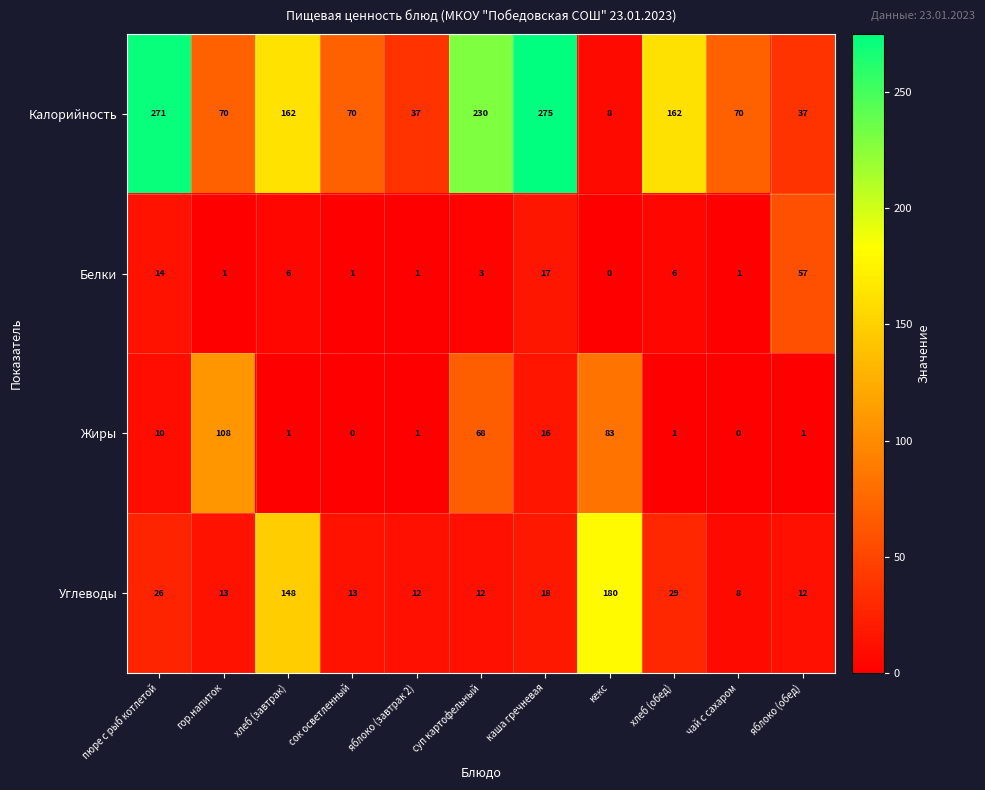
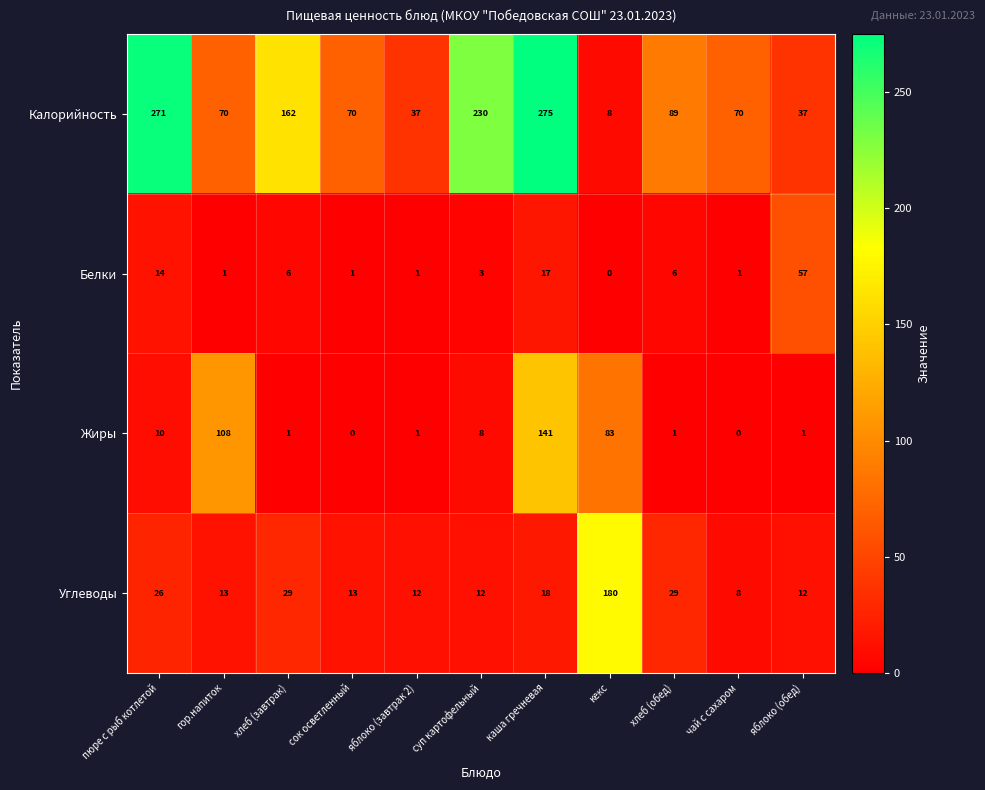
  {
    "Калорийность": {
      "пюре с рыб котлетой": 271,
      "гор.напиток": 70,
      "хлеб (завтрак)": 162,
      "сок осветленный": 70,
      "яблоко (завтрак 2)": 37,
      "суп картофельный": 230,
      "каша гречневая": 275,
      "кекс": 8,
-     "хлеб (обед)": 162,
+     "хлеб (обед)": 89,
      "чай с сахаром": 70,
      "яблоко (обед)": 37
    },
    "Белки": {
      "пюре с рыб котлетой": 14,
      "гор.напиток": 1,
      "хлеб (завтрак)": 6,
      "сок осветленный": 1,
      "яблоко (завтрак 2)": 1,
      "суп картофельный": 3,
      "каша гречневая": 17,
      "кекс": 0,
      "хлеб (обед)": 6,
      "чай с сахаром": 1,
      "яблоко (обед)": 57
    },
    "Жиры": {
      "пюре с рыб котлетой": 10,
      "гор.напиток": 108,
      "хлеб (завтрак)": 1,
      "сок осветленный": 0,
      "яблоко (завтрак 2)": 1,
-     "суп картофельный": 68,
-     "каша гречневая": 16,
+     "суп картофельный": 8,
+     "каша гречневая": 141,
      "кекс": 83,
      "хлеб (обед)": 1,
      "чай с сахаром": 0,
      "яблоко (обед)": 1
    },
    "Углеводы": {
      "пюре с рыб котлетой": 26,
      "гор.напиток": 13,
-     "хлеб (завтрак)": 148,
+     "хлеб (завтрак)": 29,
      "сок осветленный": 13,
      "яблоко (завтрак 2)": 12,
      "суп картофельный": 12,
      "каша гречневая": 18,
      "кекс": 180,
      "хлеб (обед)": 29,
      "чай с сахаром": 8,
      "яблоко (обед)": 12
    }
  }
